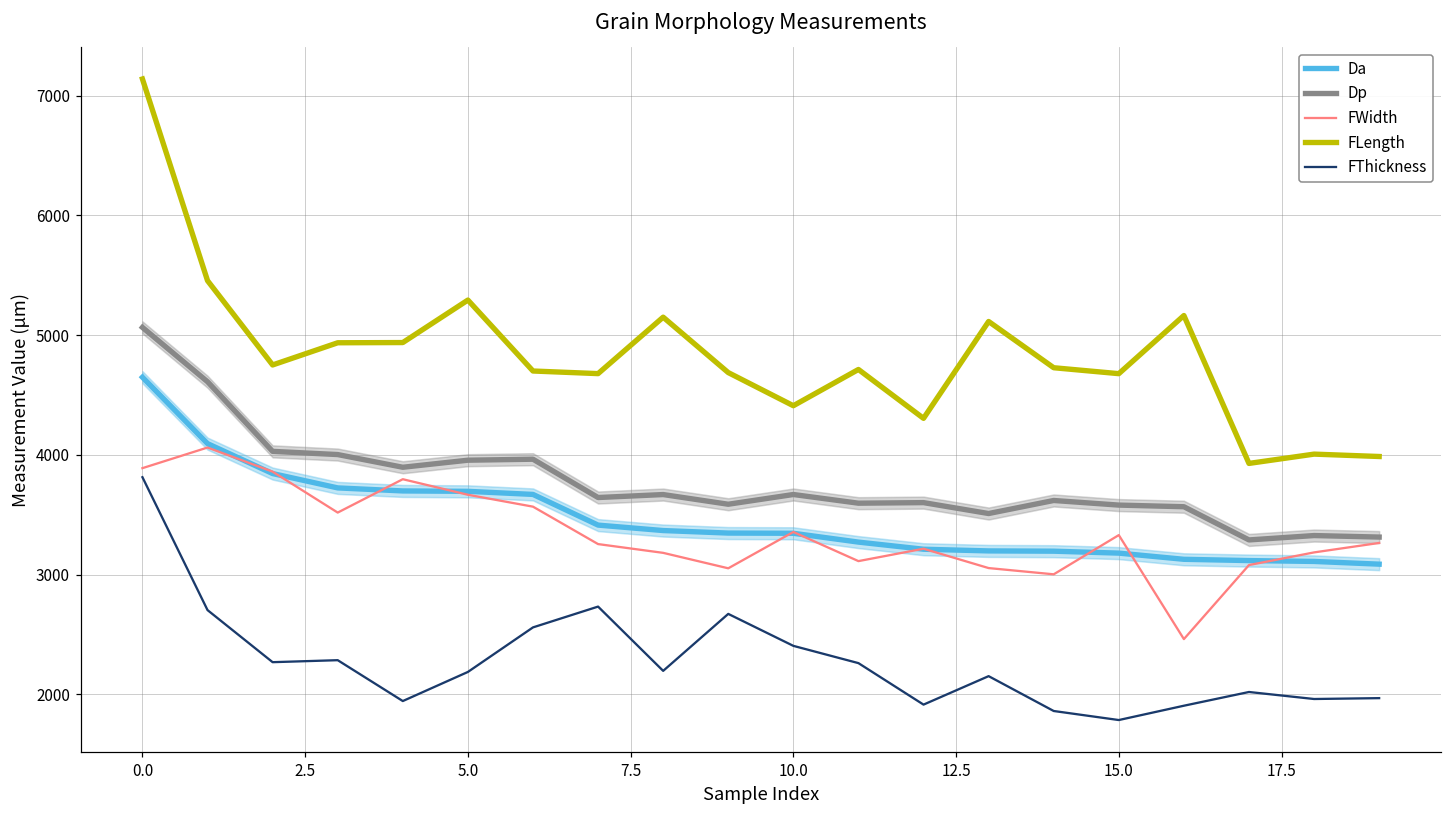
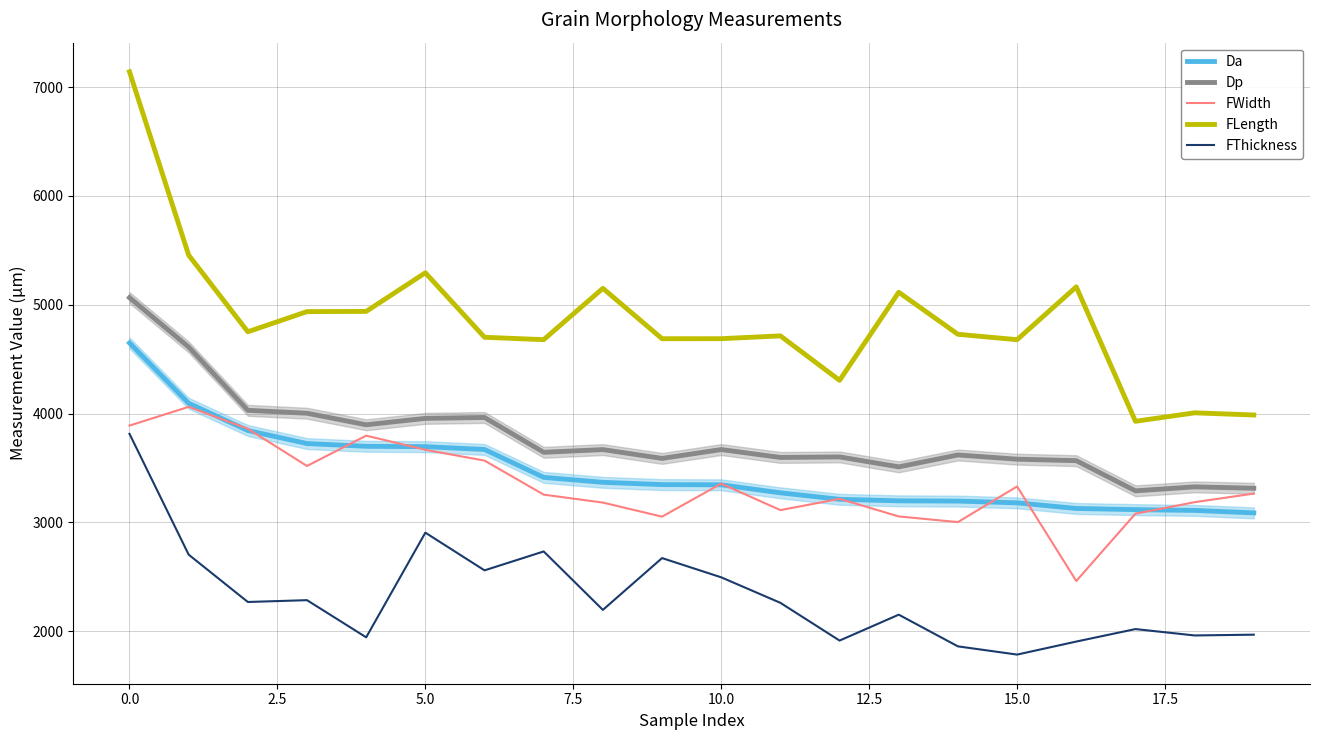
  {
    "FWidth": {
      "0.0": 3890,
      "5.0": 3670,
      "15.0": 3330
    },
    "FLength": {
      "0.0": 7140,
      "5.0": 5290,
-     "10.0": 4410,
+     "10.0": 4690,
      "15.0": 4680
    },
    "FThickness": {
      "0.0": 3810,
-     "5.0": 2190,
-     "10.0": 2400,
+     "5.0": 2910,
+     "10.0": 2490,
      "15.0": 1780
    }
  }
